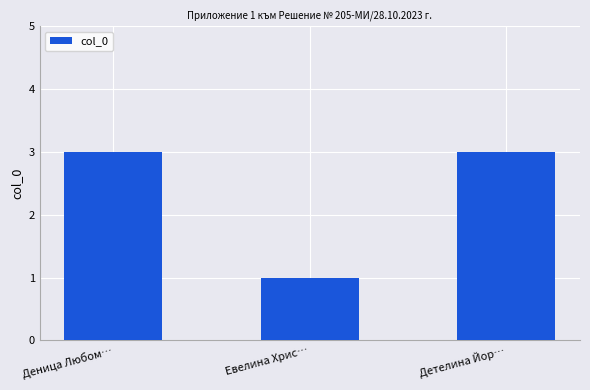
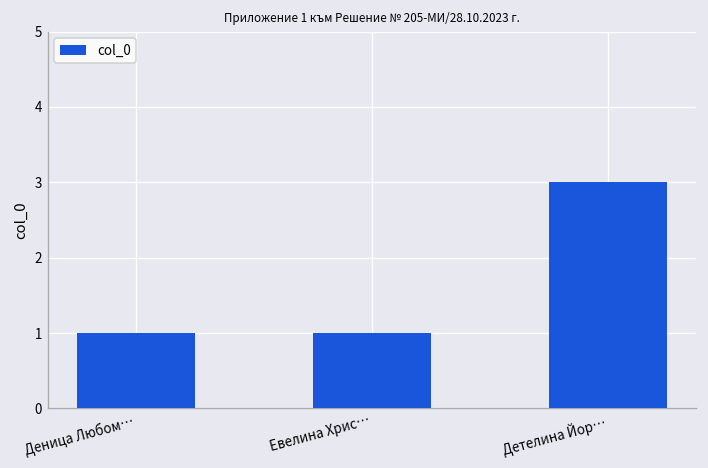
  {
-   "Деница Любом…": 3,
+   "Деница Любом…": 1,
    "Евелина Хрис…": 1,
    "Детелина Йор…": 3
  }
